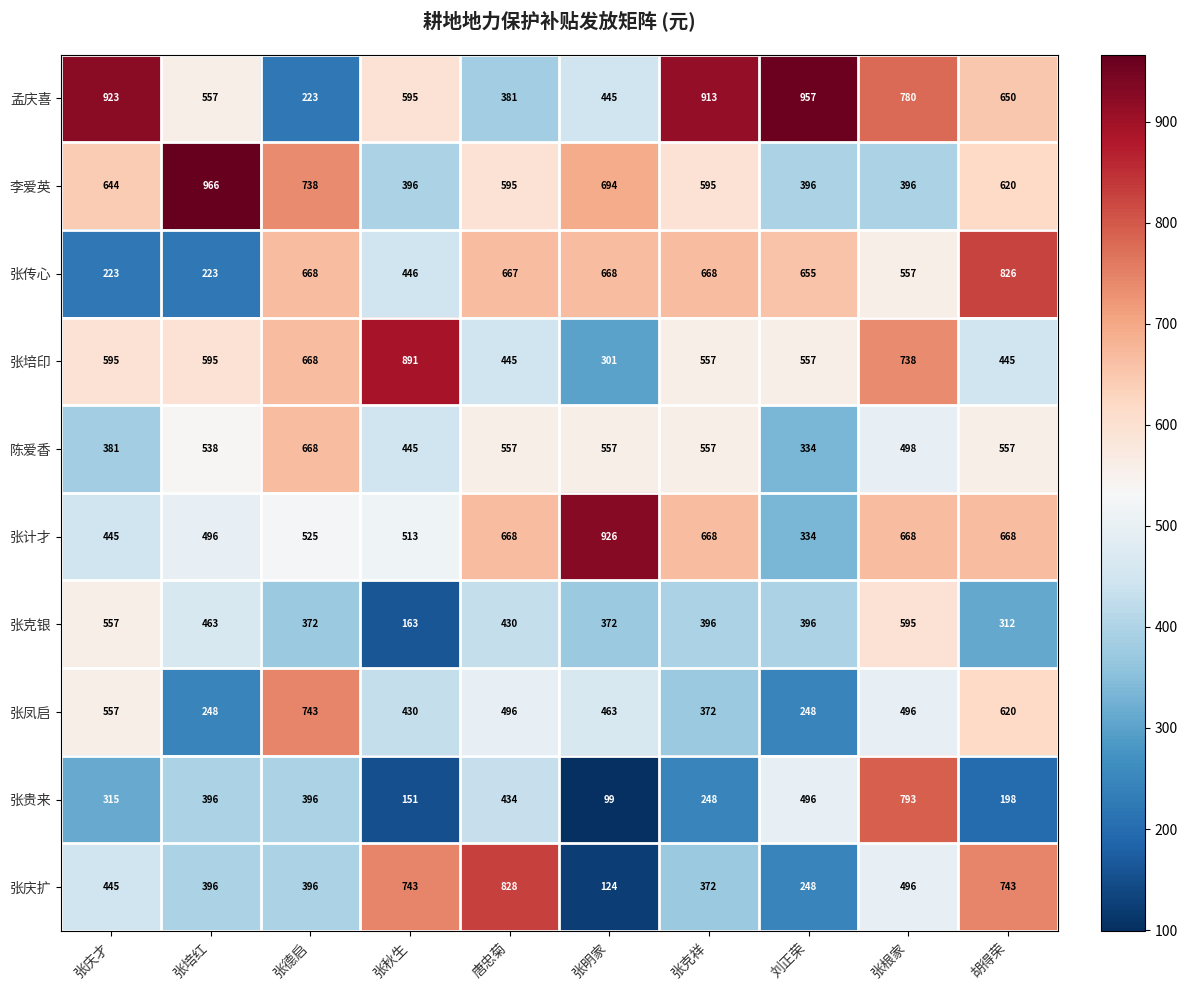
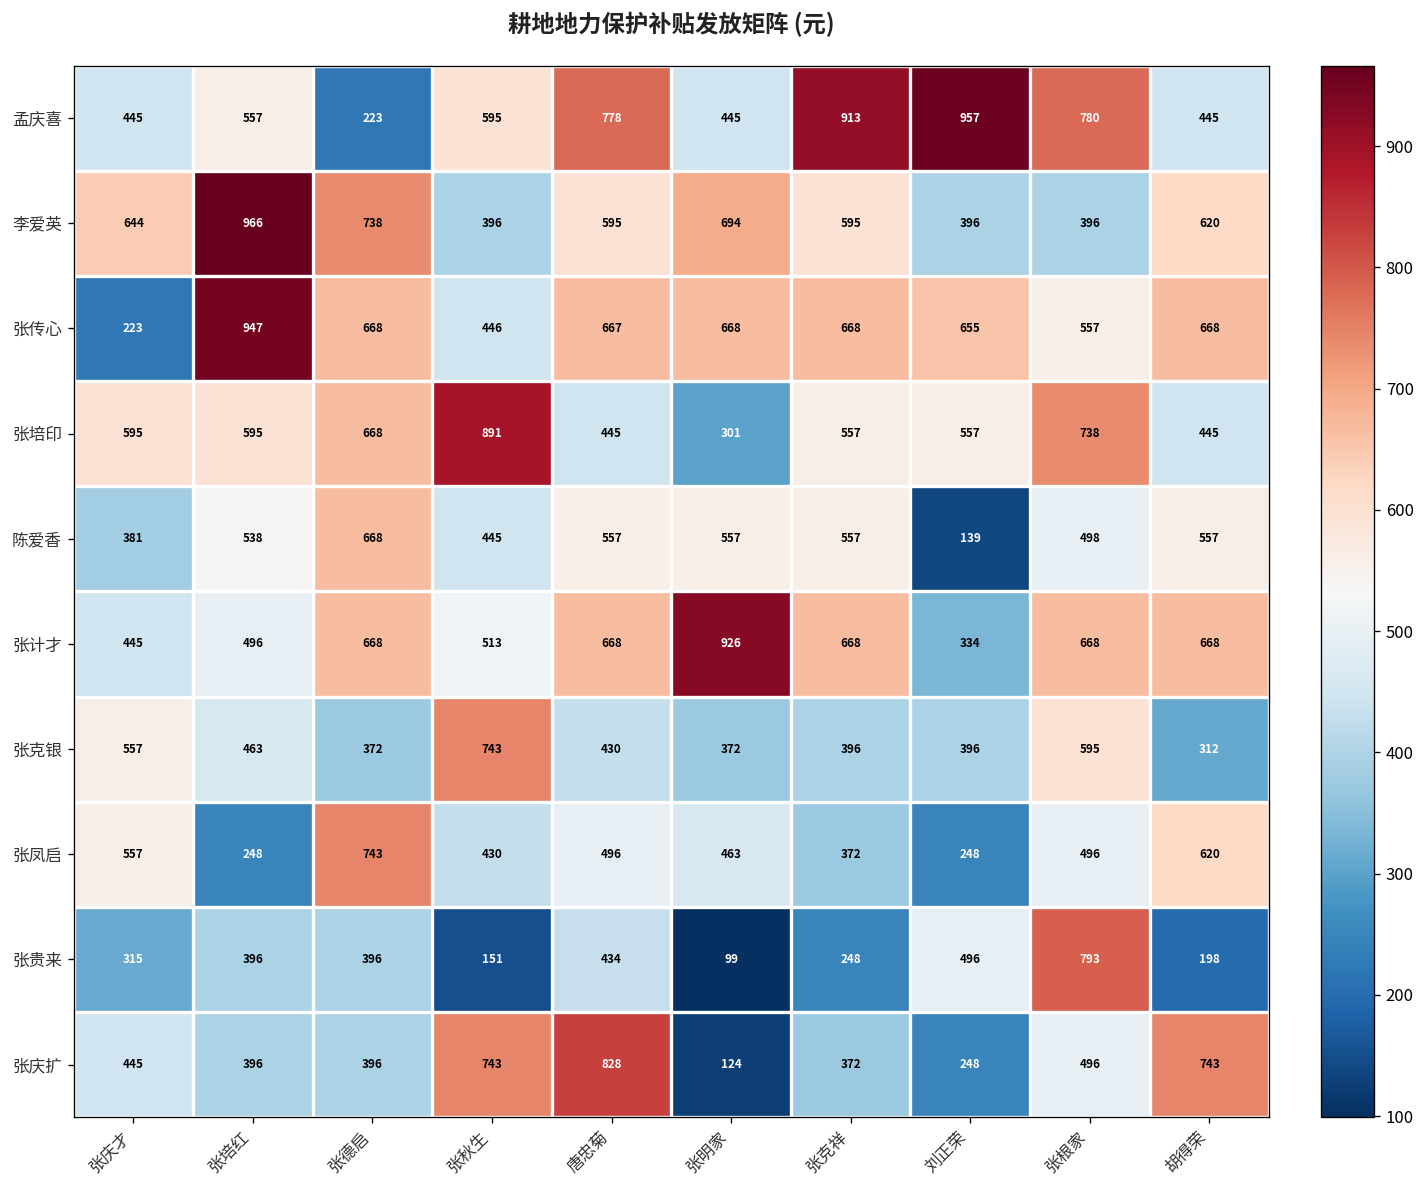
  {
    "孟庆喜": {
-     "张庆才": 923,
+     "张庆才": 445,
      "张培红": 557,
      "张德启": 223,
      "张秋生": 595,
-     "唐忠菊": 381,
+     "唐忠菊": 778,
      "张明家": 445,
      "张克祥": 913,
      "刘正荣": 957,
      "张根家": 780,
-     "胡得荣": 650
+     "胡得荣": 445
    },
    "李爱英": {
      "张庆才": 644,
      "张培红": 966,
      "张德启": 738,
      "张秋生": 396,
      "唐忠菊": 595,
      "张明家": 694,
      "张克祥": 595,
      "刘正荣": 396,
      "张根家": 396,
      "胡得荣": 620
    },
    "张传心": {
      "张庆才": 223,
-     "张培红": 223,
+     "张培红": 947,
      "张德启": 668,
      "张秋生": 446,
      "唐忠菊": 667,
      "张明家": 668,
      "张克祥": 668,
      "刘正荣": 655,
      "张根家": 557,
-     "胡得荣": 826
+     "胡得荣": 668
    },
    "张培印": {
      "张庆才": 595,
      "张培红": 595,
      "张德启": 668,
      "张秋生": 891,
      "唐忠菊": 445,
      "张明家": 301,
      "张克祥": 557,
      "刘正荣": 557,
      "张根家": 738,
      "胡得荣": 445
    },
    "陈爱香": {
      "张庆才": 381,
      "张培红": 538,
      "张德启": 668,
      "张秋生": 445,
      "唐忠菊": 557,
      "张明家": 557,
      "张克祥": 557,
-     "刘正荣": 334,
+     "刘正荣": 139,
      "张根家": 498,
      "胡得荣": 557
    },
    "张计才": {
      "张庆才": 445,
      "张培红": 496,
-     "张德启": 525,
+     "张德启": 668,
      "张秋生": 513,
      "唐忠菊": 668,
      "张明家": 926,
      "张克祥": 668,
      "刘正荣": 334,
      "张根家": 668,
      "胡得荣": 668
    },
    "张克银": {
      "张庆才": 557,
      "张培红": 463,
      "张德启": 372,
-     "张秋生": 163,
+     "张秋生": 743,
      "唐忠菊": 430,
      "张明家": 372,
      "张克祥": 396,
      "刘正荣": 396,
      "张根家": 595,
      "胡得荣": 312
    },
    "张凤启": {
      "张庆才": 557,
      "张培红": 248,
      "张德启": 743,
      "张秋生": 430,
      "唐忠菊": 496,
      "张明家": 463,
      "张克祥": 372,
      "刘正荣": 248,
      "张根家": 496,
      "胡得荣": 620
    },
    "张贵来": {
      "张庆才": 315,
      "张培红": 396,
      "张德启": 396,
      "张秋生": 151,
      "唐忠菊": 434,
      "张明家": 99,
      "张克祥": 248,
      "刘正荣": 496,
      "张根家": 793,
      "胡得荣": 198
    },
    "张庆扩": {
      "张庆才": 445,
      "张培红": 396,
      "张德启": 396,
      "张秋生": 743,
      "唐忠菊": 828,
      "张明家": 124,
      "张克祥": 372,
      "刘正荣": 248,
      "张根家": 496,
      "胡得荣": 743
    }
  }
